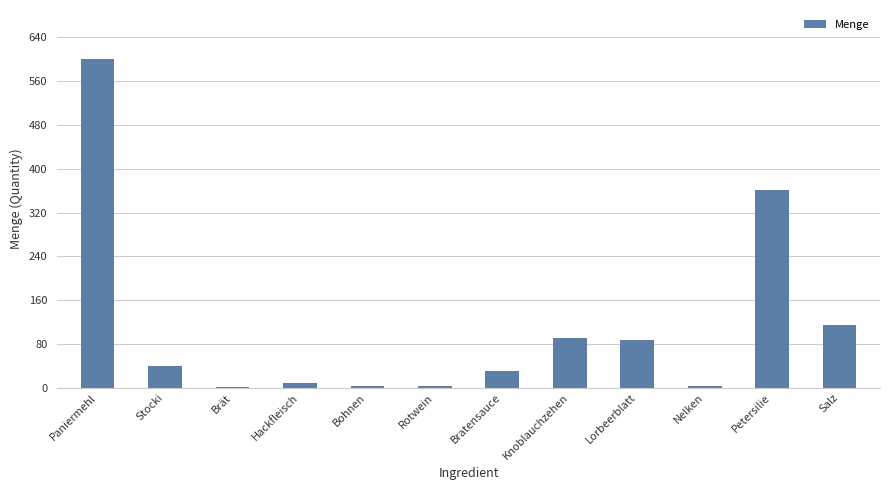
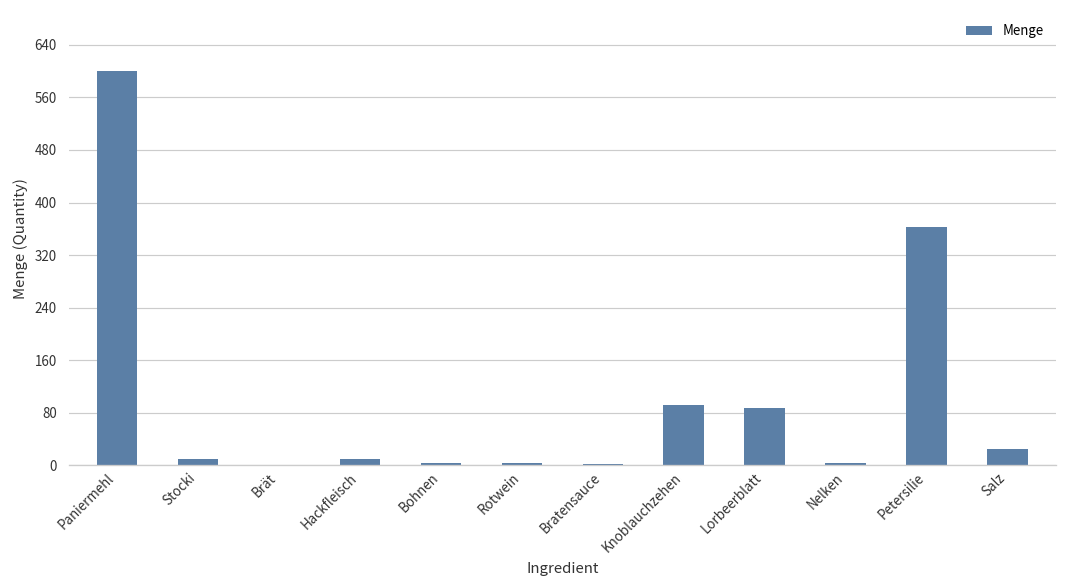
  {
    "Paniermehl": 600,
-   "Stocki": 40,
+   "Stocki": 10,
    "Hackfleisch": 10,
-   "Bratensauce": 30,
+   "Bratensauce": 0,
    "Knoblauchzehen": 90,
    "Lorbeerblatt": 90,
    "Petersilie": 360,
-   "Salz": 120
+   "Salz": 30
  }
